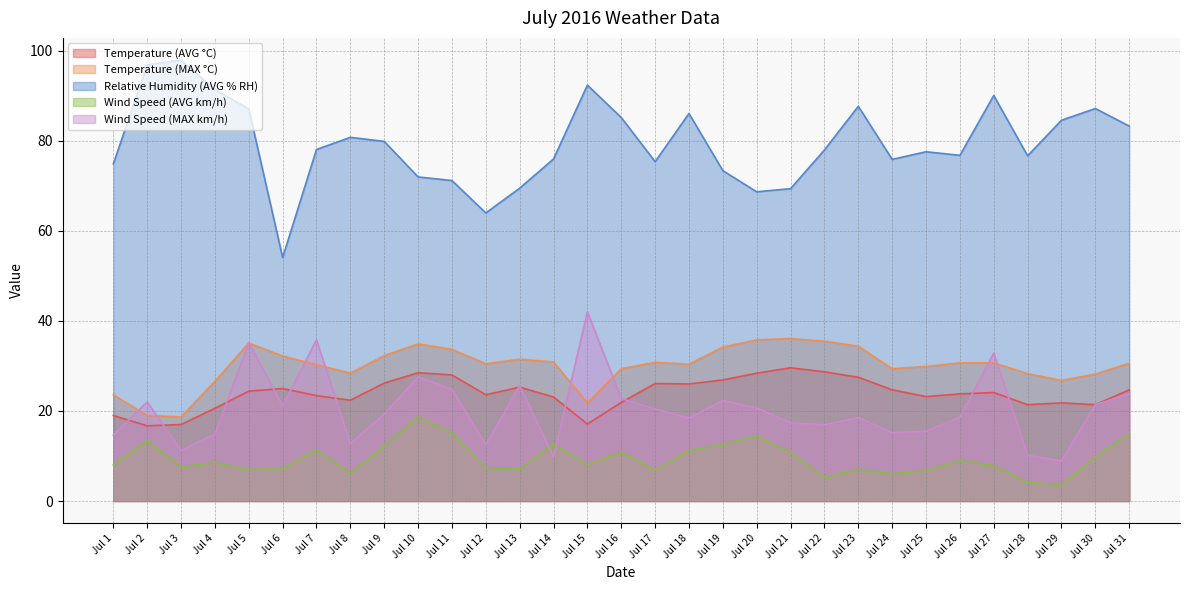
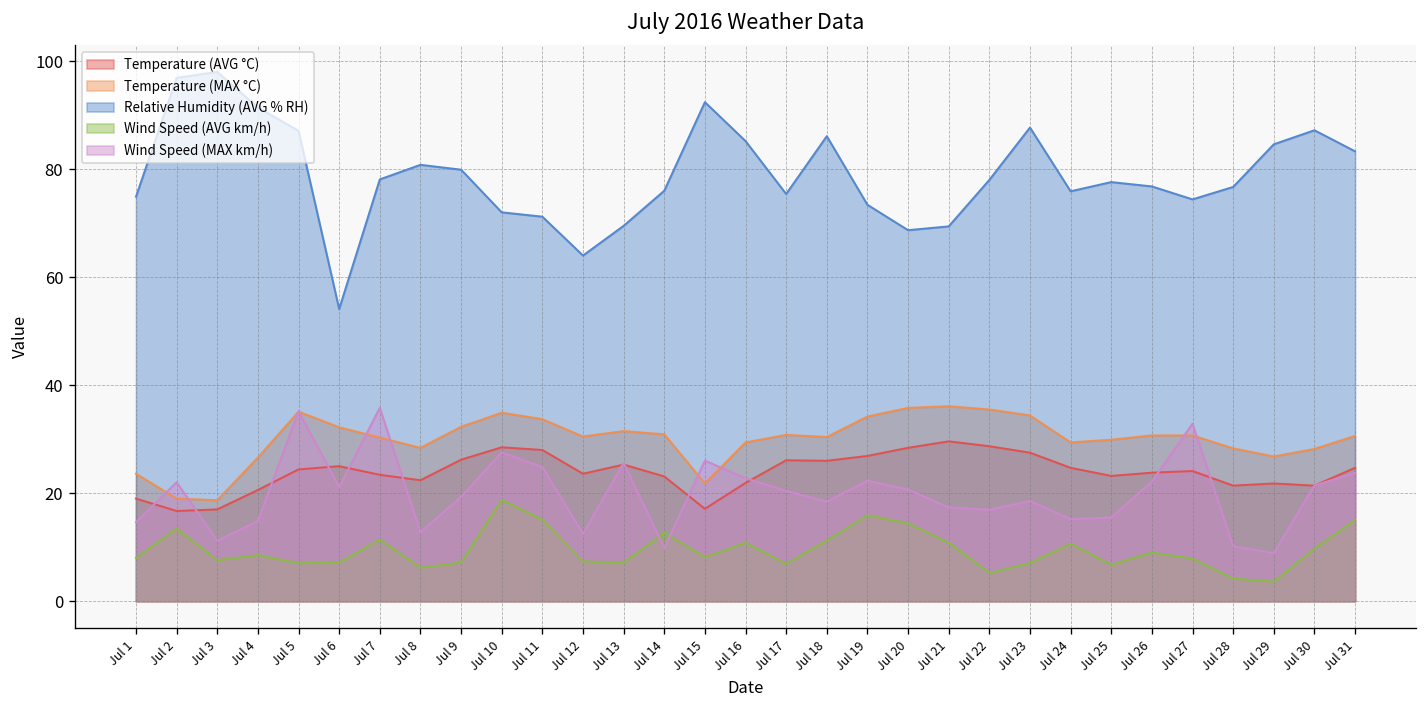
  {
    "Relative Humidity (AVG % RH)": {
      "Jul 1": 75,
      "Jul 6": 54,
      "Jul 7": 78,
      "Jul 8": 81,
      "Jul 9": 80,
      "Jul 10": 72,
      "Jul 11": 71,
      "Jul 12": 64,
      "Jul 13": 70,
      "Jul 14": 76,
      "Jul 15": 92,
      "Jul 16": 85,
      "Jul 17": 75,
      "Jul 18": 86,
      "Jul 19": 73,
      "Jul 20": 69,
      "Jul 21": 69,
      "Jul 22": 78,
      "Jul 23": 88,
      "Jul 24": 76,
      "Jul 25": 78,
      "Jul 26": 77,
-     "Jul 27": 90,
+     "Jul 27": 74,
      "Jul 28": 77,
      "Jul 29": 85,
      "Jul 30": 87,
      "Jul 31": 83
    },
    "Wind Speed (AVG km/h)": {
      "Jul 1": 8,
      "Jul 2": 13,
      "Jul 3": 8,
      "Jul 4": 9,
      "Jul 5": 7,
      "Jul 6": 7,
      "Jul 7": 11,
      "Jul 8": 6,
-     "Jul 9": 12,
+     "Jul 9": 7,
      "Jul 10": 19,
      "Jul 11": 15,
      "Jul 12": 7,
      "Jul 13": 7,
      "Jul 14": 13,
      "Jul 15": 8,
      "Jul 16": 11,
      "Jul 17": 7,
      "Jul 18": 11,
-     "Jul 19": 13,
+     "Jul 19": 16,
      "Jul 20": 14,
      "Jul 21": 11,
      "Jul 22": 5,
      "Jul 23": 7,
-     "Jul 24": 6,
+     "Jul 24": 11,
      "Jul 25": 7,
      "Jul 26": 9,
      "Jul 27": 8,
      "Jul 28": 4,
      "Jul 29": 4,
      "Jul 30": 10,
      "Jul 31": 15
    },
    "Wind Speed (MAX km/h)": {
      "Jul 1": 15,
      "Jul 2": 22,
      "Jul 3": 11,
      "Jul 4": 15,
      "Jul 6": 21,
      "Jul 7": 36,
      "Jul 8": 13,
      "Jul 9": 19,
      "Jul 10": 28,
      "Jul 11": 25,
      "Jul 12": 12,
      "Jul 14": 10,
-     "Jul 15": 42,
+     "Jul 15": 26,
      "Jul 16": 23,
      "Jul 17": 20,
      "Jul 18": 18,
      "Jul 19": 22,
      "Jul 20": 21,
      "Jul 21": 17,
      "Jul 22": 17,
      "Jul 23": 19,
      "Jul 24": 15,
      "Jul 25": 16,
-     "Jul 26": 19,
+     "Jul 26": 22,
      "Jul 27": 33,
      "Jul 28": 10,
      "Jul 29": 9,
      "Jul 31": 24
    }
  }
